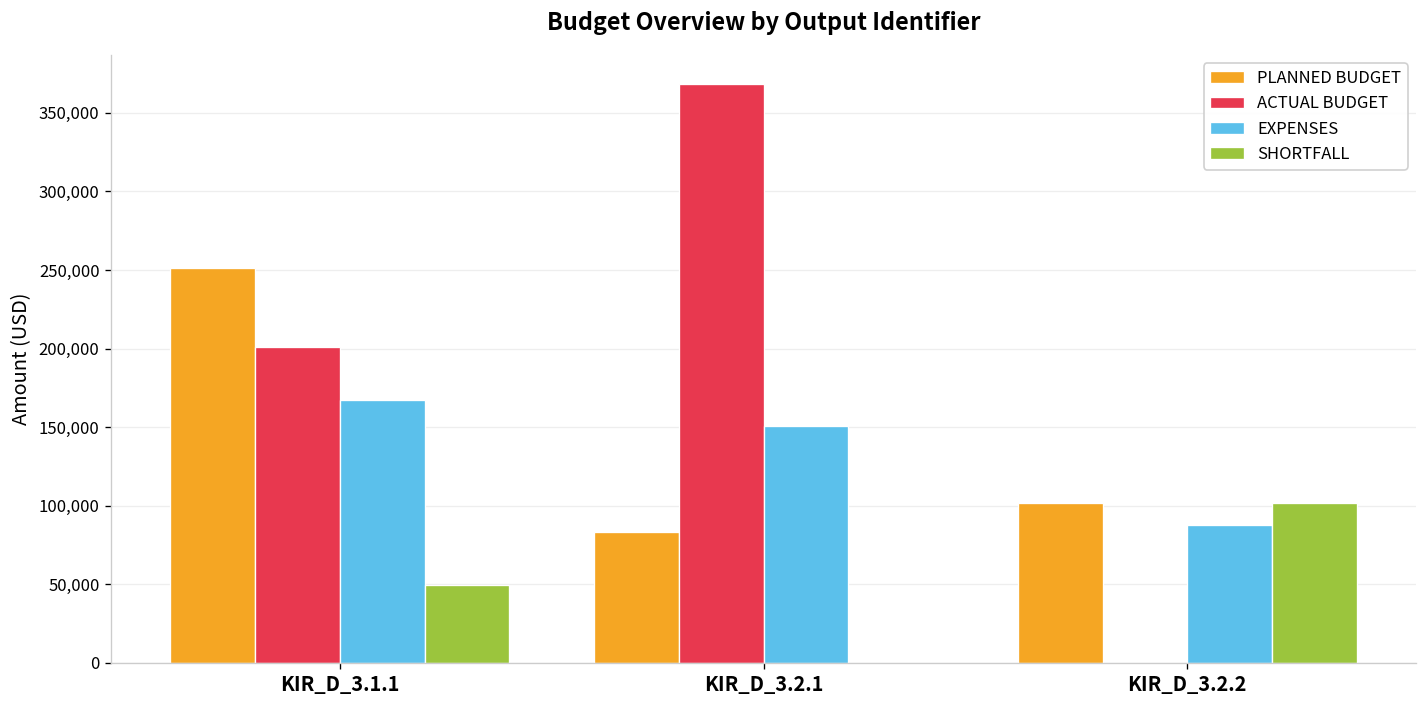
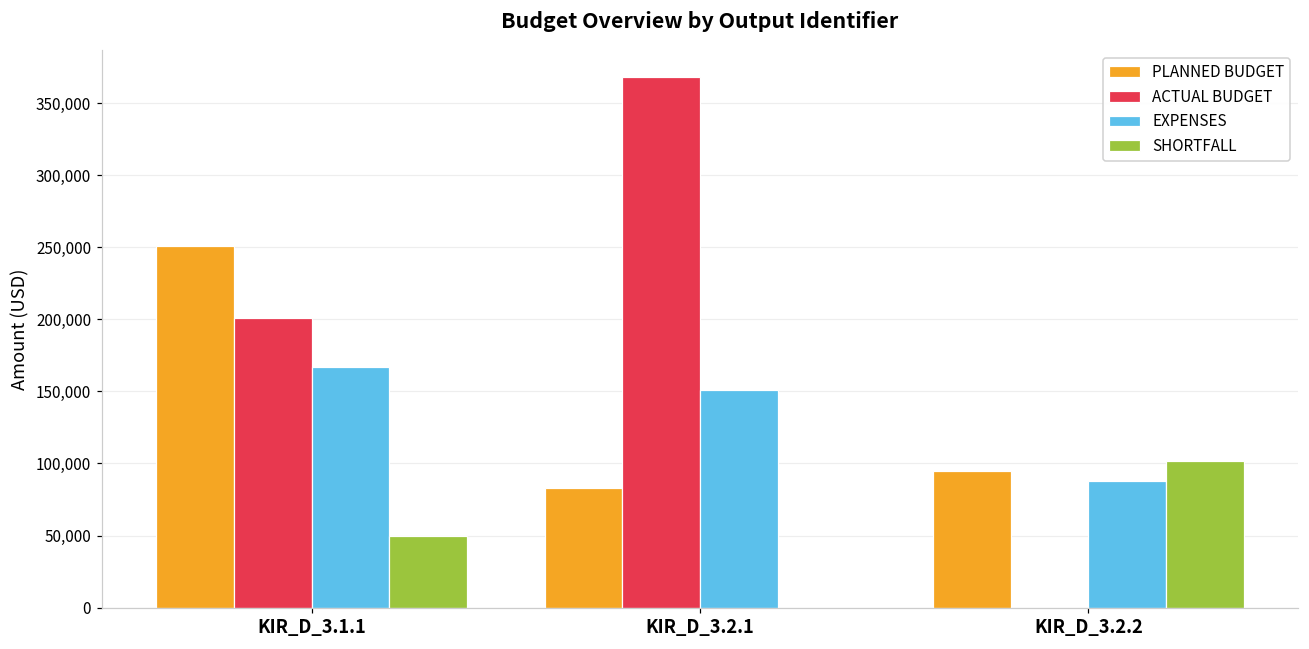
  {
    "PLANNED BUDGET": {
      "KIR_D_3.1.1": "251,000",
      "KIR_D_3.2.1": "83,000",
-     "KIR_D_3.2.2": "102,000"
+     "KIR_D_3.2.2": "95,000"
    },
    "ACTUAL BUDGET": {
      "KIR_D_3.1.1": "201,000",
      "KIR_D_3.2.1": "368,000",
      "KIR_D_3.2.2": "0"
    },
    "EXPENSES": {
      "KIR_D_3.1.1": "167,000",
      "KIR_D_3.2.1": "151,000",
      "KIR_D_3.2.2": "88,000"
    },
    "SHORTFALL": {
      "KIR_D_3.1.1": "50,000",
      "KIR_D_3.2.1": "0",
      "KIR_D_3.2.2": "102,000"
    }
  }
